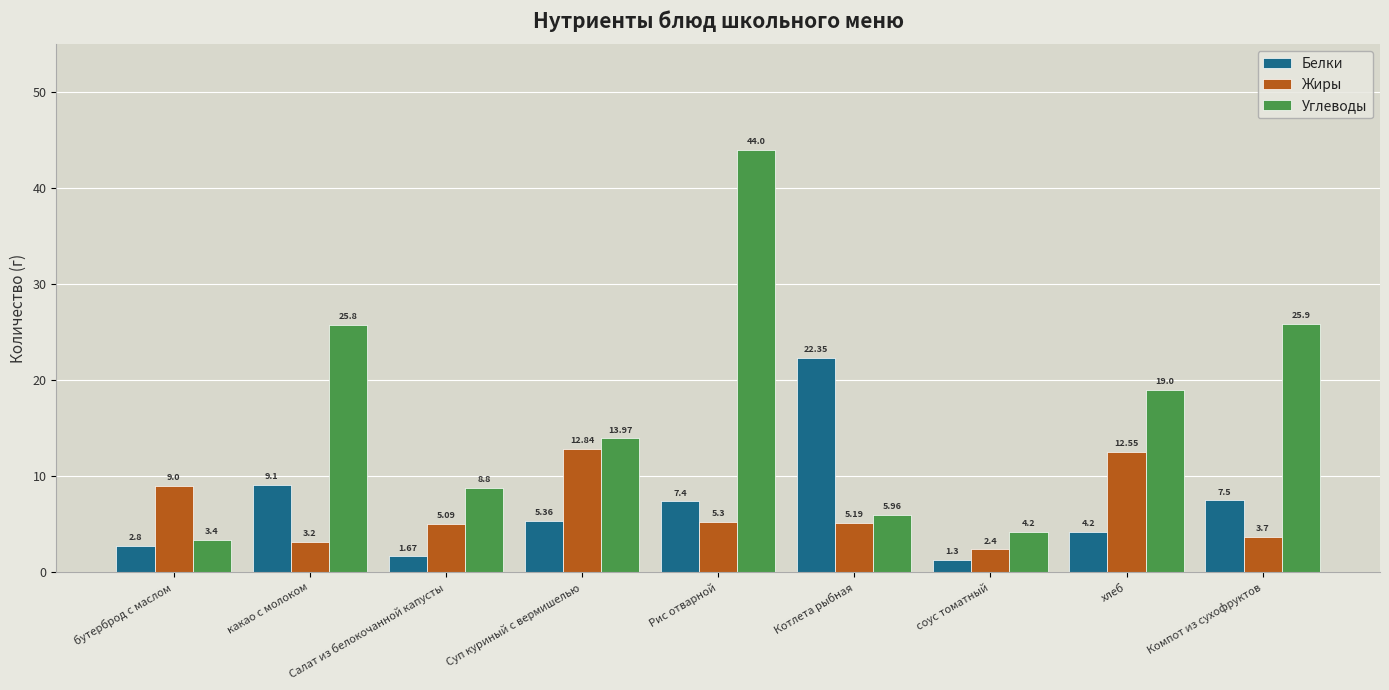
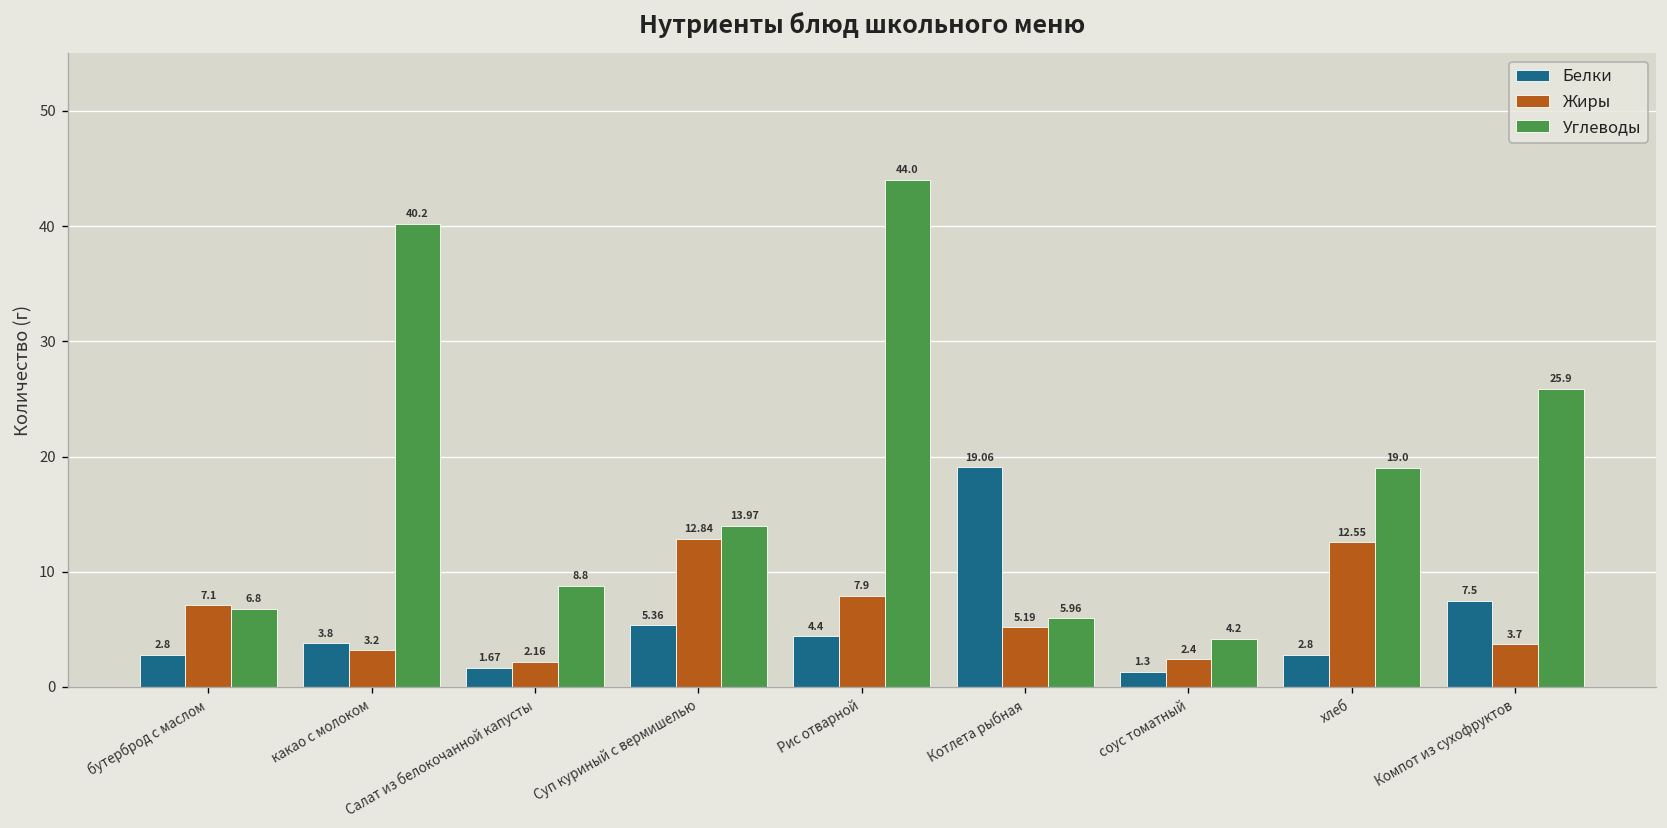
  {
    "Белки": {
      "бутерброд с маслом": 2.8,
-     "какао с молоком": 9.1,
+     "какао с молоком": 3.8,
      "Салат из белокочанной капусты": 1.67,
      "Суп куриный с вермишелью": 5.36,
-     "Рис отварной": 7.4,
-     "Котлета рыбная": 22.35,
+     "Рис отварной": 4.4,
+     "Котлета рыбная": 19.06,
      "соус томатный": 1.3,
-     "хлеб": 4.2,
+     "хлеб": 2.8,
      "Компот из сухофруктов": 7.5
    },
    "Жиры": {
-     "бутерброд с маслом": 9.0,
+     "бутерброд с маслом": 7.1,
      "какао с молоком": 3.2,
-     "Салат из белокочанной капусты": 5.09,
+     "Салат из белокочанной капусты": 2.16,
      "Суп куриный с вермишелью": 12.84,
-     "Рис отварной": 5.3,
+     "Рис отварной": 7.9,
      "Котлета рыбная": 5.19,
      "соус томатный": 2.4,
      "хлеб": 12.55,
      "Компот из сухофруктов": 3.7
    },
    "Углеводы": {
-     "бутерброд с маслом": 3.4,
-     "какао с молоком": 25.8,
+     "бутерброд с маслом": 6.8,
+     "какао с молоком": 40.2,
      "Салат из белокочанной капусты": 8.8,
      "Суп куриный с вермишелью": 13.97,
      "Рис отварной": 44.0,
      "Котлета рыбная": 5.96,
      "соус томатный": 4.2,
      "хлеб": 19.0,
      "Компот из сухофруктов": 25.9
    }
  }
